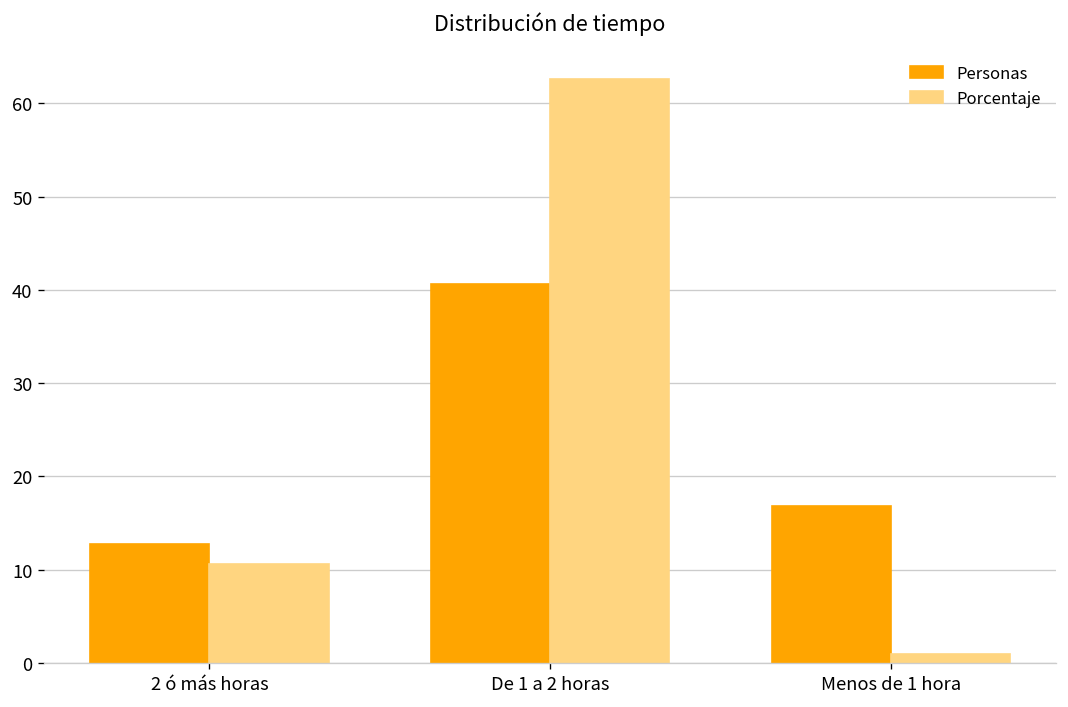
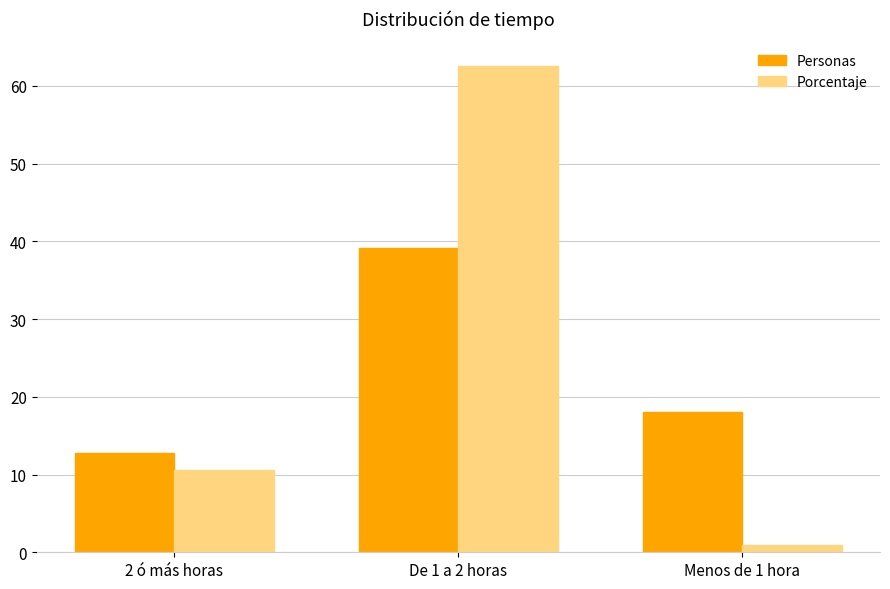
  {
    "Personas": {
      "2 ó más horas": 13,
-     "De 1 a 2 horas": 41,
-     "Menos de 1 hora": 17
+     "De 1 a 2 horas": 39,
+     "Menos de 1 hora": 18
    },
    "Porcentaje": {
      "2 ó más horas": 11,
      "De 1 a 2 horas": 63,
      "Menos de 1 hora": 1
    }
  }
